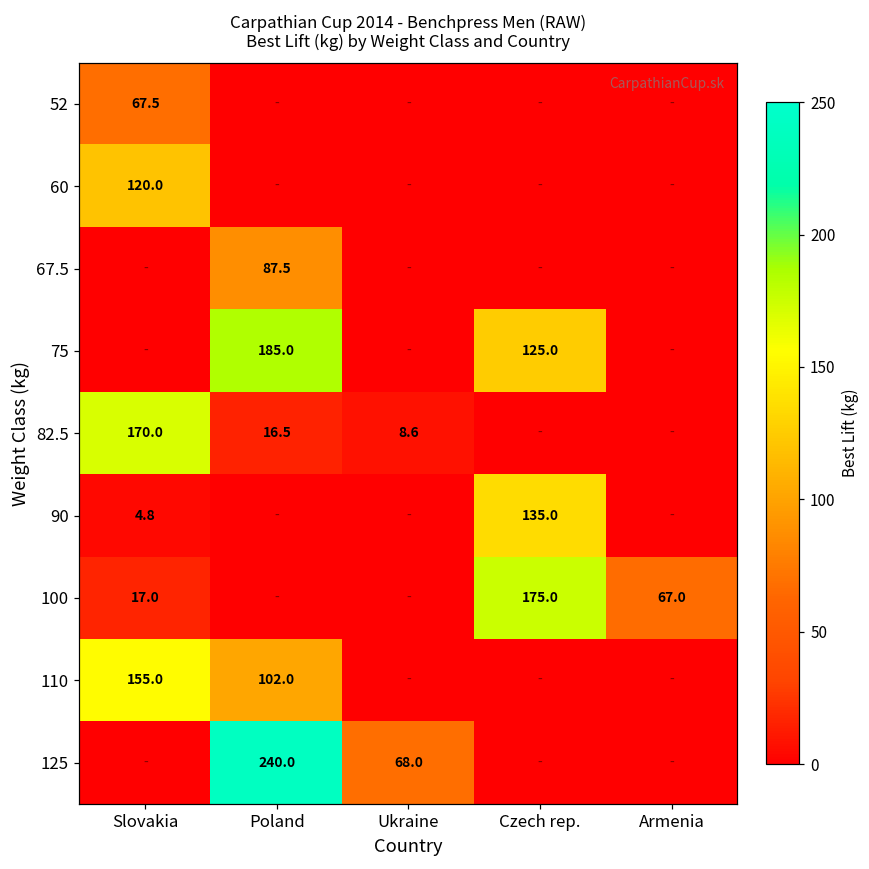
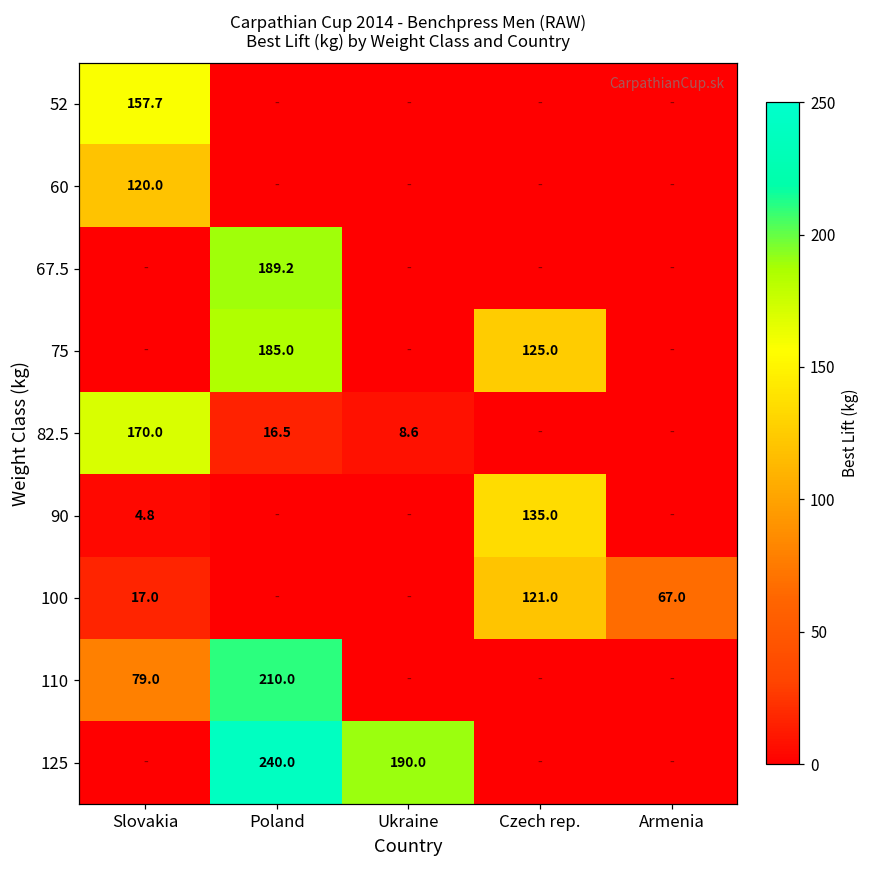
  {
    "52": {
-     "Slovakia": 67.5
+     "Slovakia": 157.7
    },
    "60": {
      "Slovakia": 120.0
    },
    "67.5": {
-     "Poland": 87.5
+     "Poland": 189.2
    },
    "75": {
      "Poland": 185.0,
      "Czech rep.": 125.0
    },
    "82.5": {
      "Slovakia": 170.0,
      "Poland": 16.5,
      "Ukraine": 8.6
    },
    "90": {
      "Slovakia": 4.8,
      "Czech rep.": 135.0
    },
    "100": {
      "Slovakia": 17.0,
-     "Czech rep.": 175.0,
+     "Czech rep.": 121.0,
      "Armenia": 67.0
    },
    "110": {
-     "Slovakia": 155.0,
-     "Poland": 102.0
+     "Slovakia": 79.0,
+     "Poland": 210.0
    },
    "125": {
      "Poland": 240.0,
-     "Ukraine": 68.0
+     "Ukraine": 190.0
    }
  }
